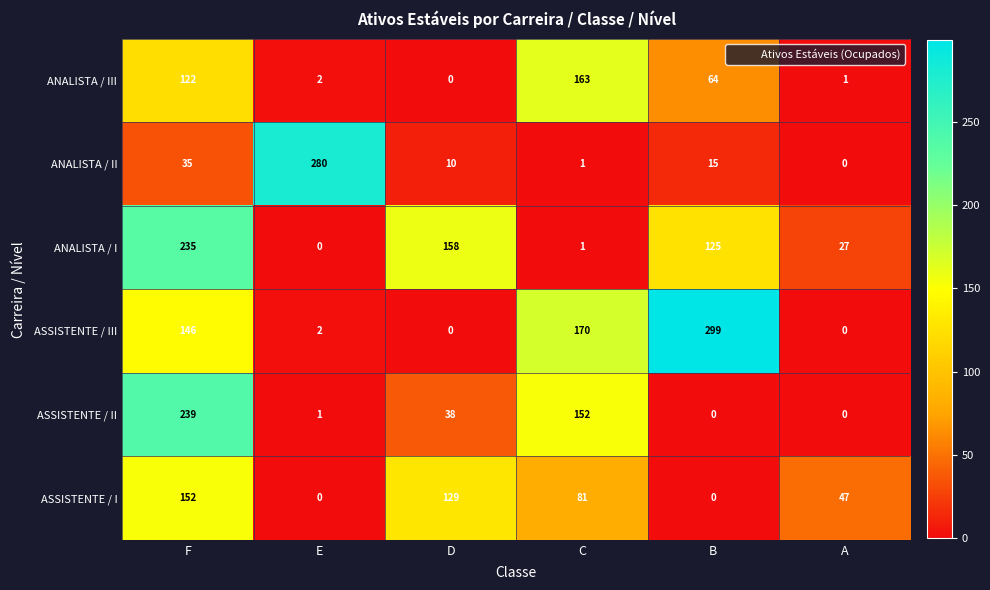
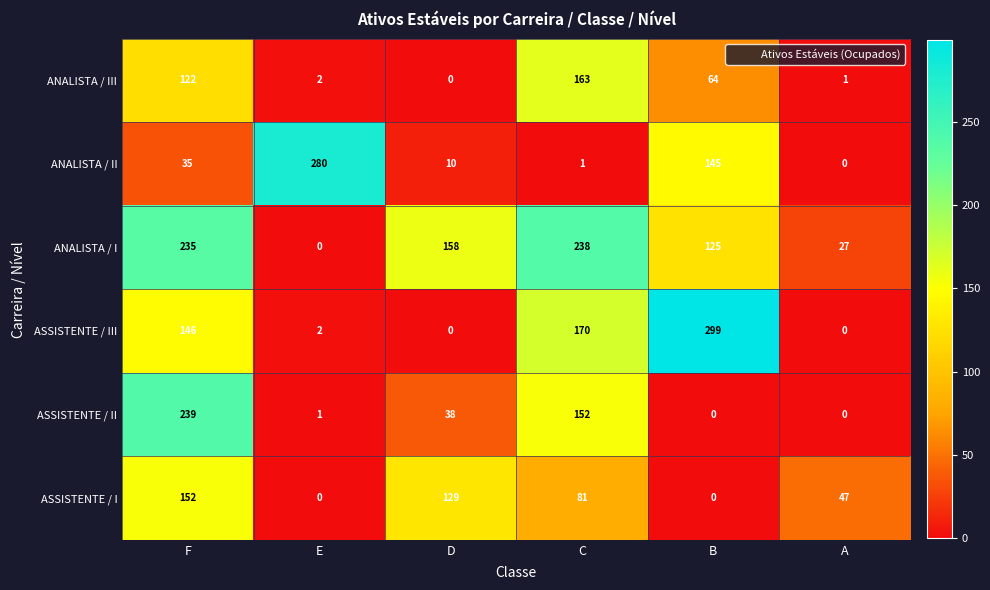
  {
    "ANALISTA / III": {
      "F": 122,
      "E": 2,
      "D": 0,
      "C": 163,
      "B": 64,
      "A": 1
    },
    "ANALISTA / II": {
      "F": 35,
      "E": 280,
      "D": 10,
      "C": 1,
-     "B": 15,
+     "B": 145,
      "A": 0
    },
    "ANALISTA / I": {
      "F": 235,
      "E": 0,
      "D": 158,
-     "C": 1,
+     "C": 238,
      "B": 125,
      "A": 27
    },
    "ASSISTENTE / III": {
      "F": 146,
      "E": 2,
      "D": 0,
      "C": 170,
      "B": 299,
      "A": 0
    },
    "ASSISTENTE / II": {
      "F": 239,
      "E": 1,
      "D": 38,
      "C": 152,
      "B": 0,
      "A": 0
    },
    "ASSISTENTE / I": {
      "F": 152,
      "E": 0,
      "D": 129,
      "C": 81,
      "B": 0,
      "A": 47
    }
  }
